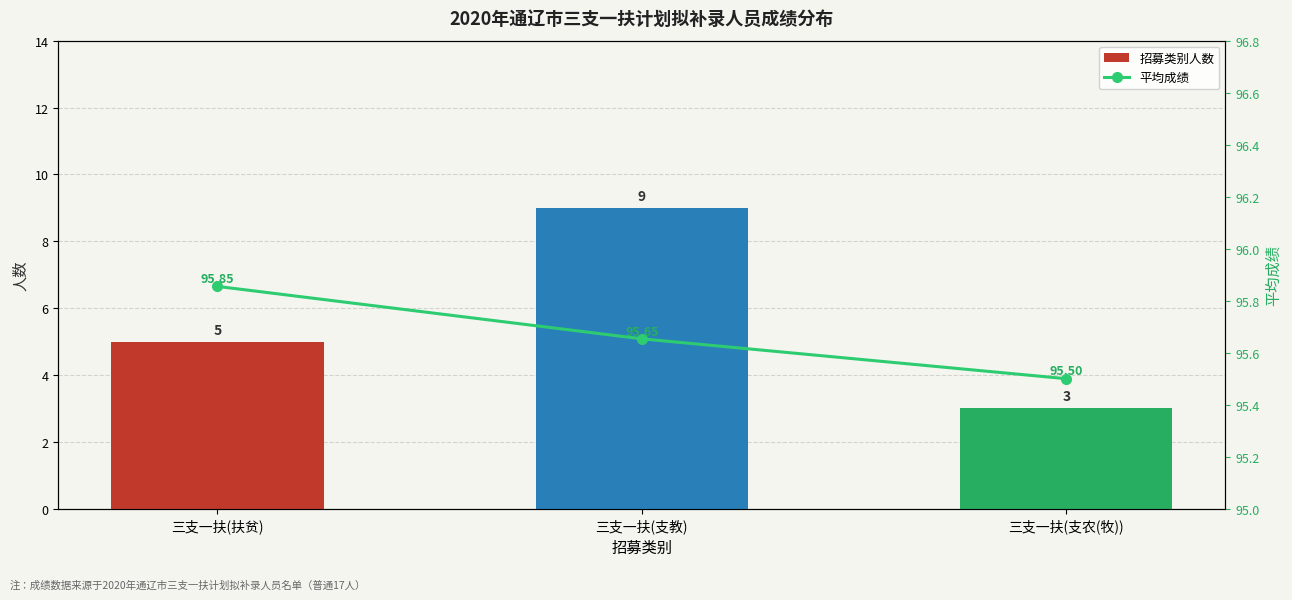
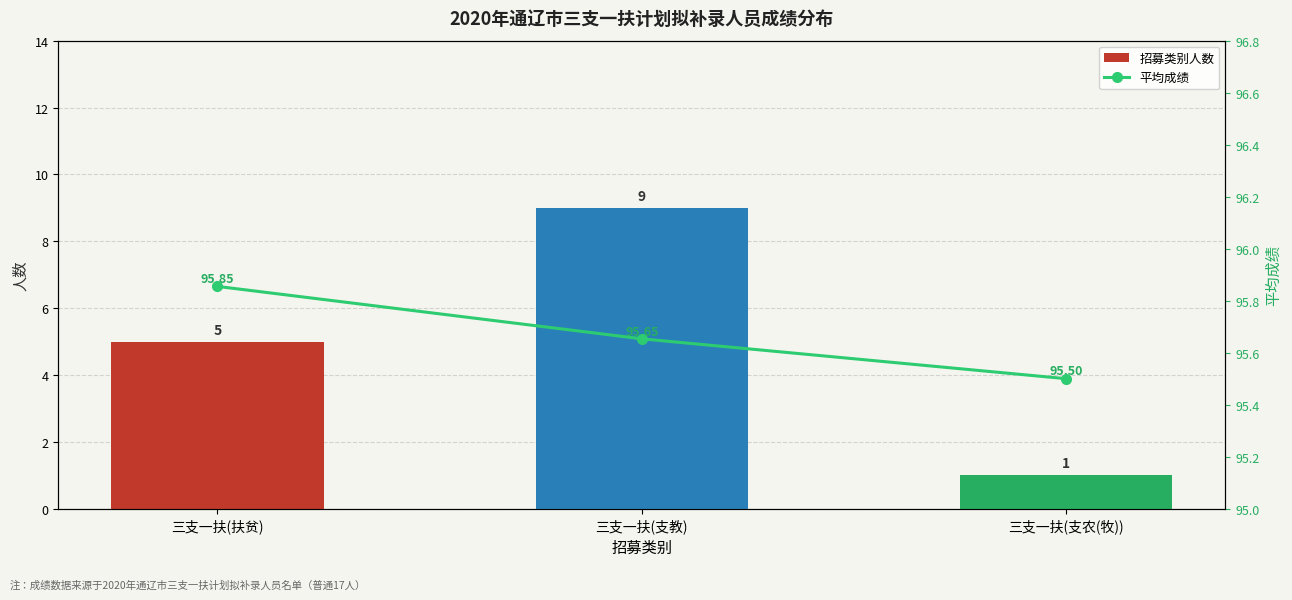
  {
    "招募类别人数": {
      "三支一扶(扶贫)": 5,
      "三支一扶(支教)": 9,
-     "三支一扶(支农(牧))": 3
+     "三支一扶(支农(牧))": 1
    },
    "平均成绩": {
      "三支一扶(扶贫)": 95.85,
      "三支一扶(支教)": 95.65,
      "三支一扶(支农(牧))": 95.50
    }
  }
